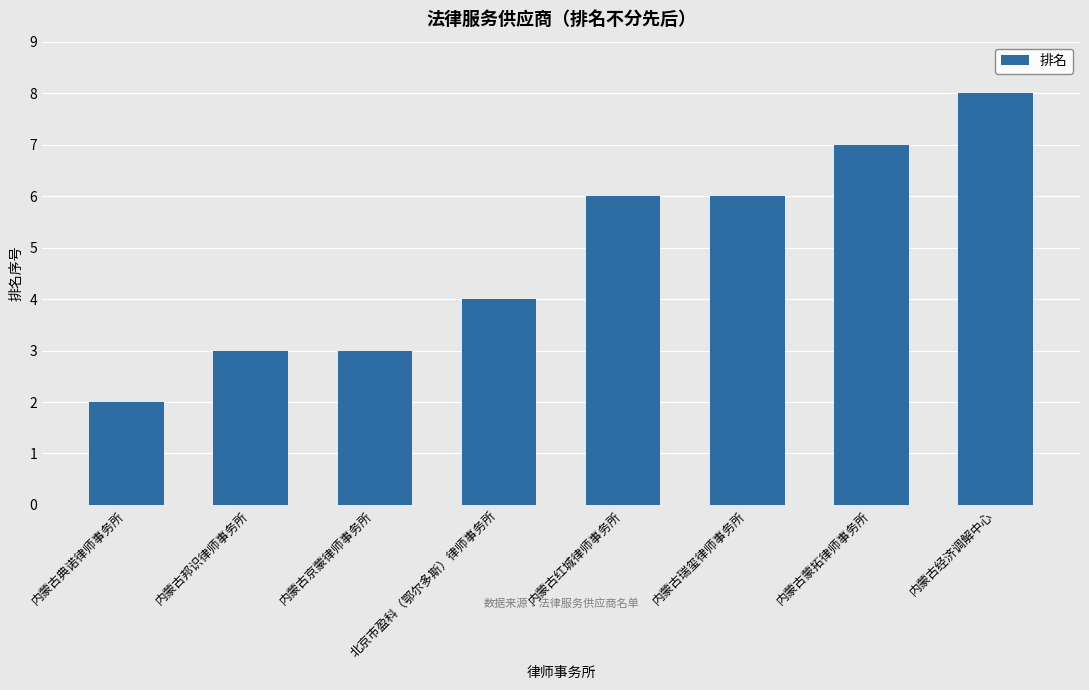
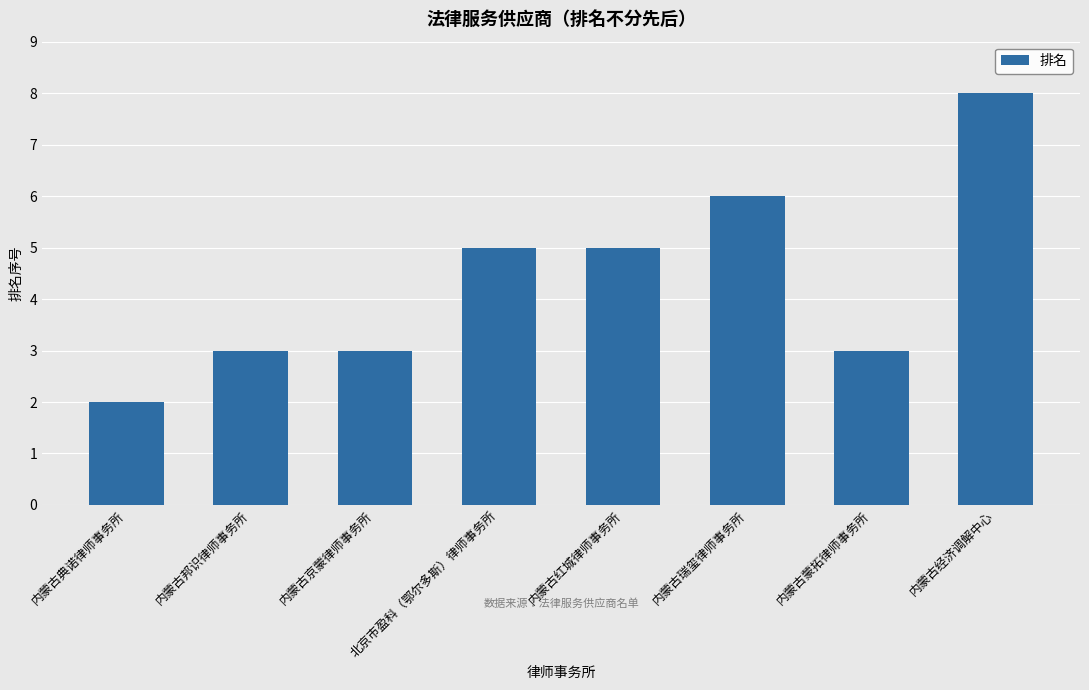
  {
    "内蒙古典诺律师事务所": 2,
    "内蒙古邦识律师事务所": 3,
    "内蒙古京蒙律师事务所": 3,
-   "北京市盈科（鄂尔多斯）律师事务所": 4,
-   "内蒙古红城律师事务所": 6,
+   "北京市盈科（鄂尔多斯）律师事务所": 5,
+   "内蒙古红城律师事务所": 5,
    "内蒙古瑞玺律师事务所": 6,
-   "内蒙古蒙拓律师事务所": 7,
+   "内蒙古蒙拓律师事务所": 3,
    "内蒙古经济调解中心": 8
  }
